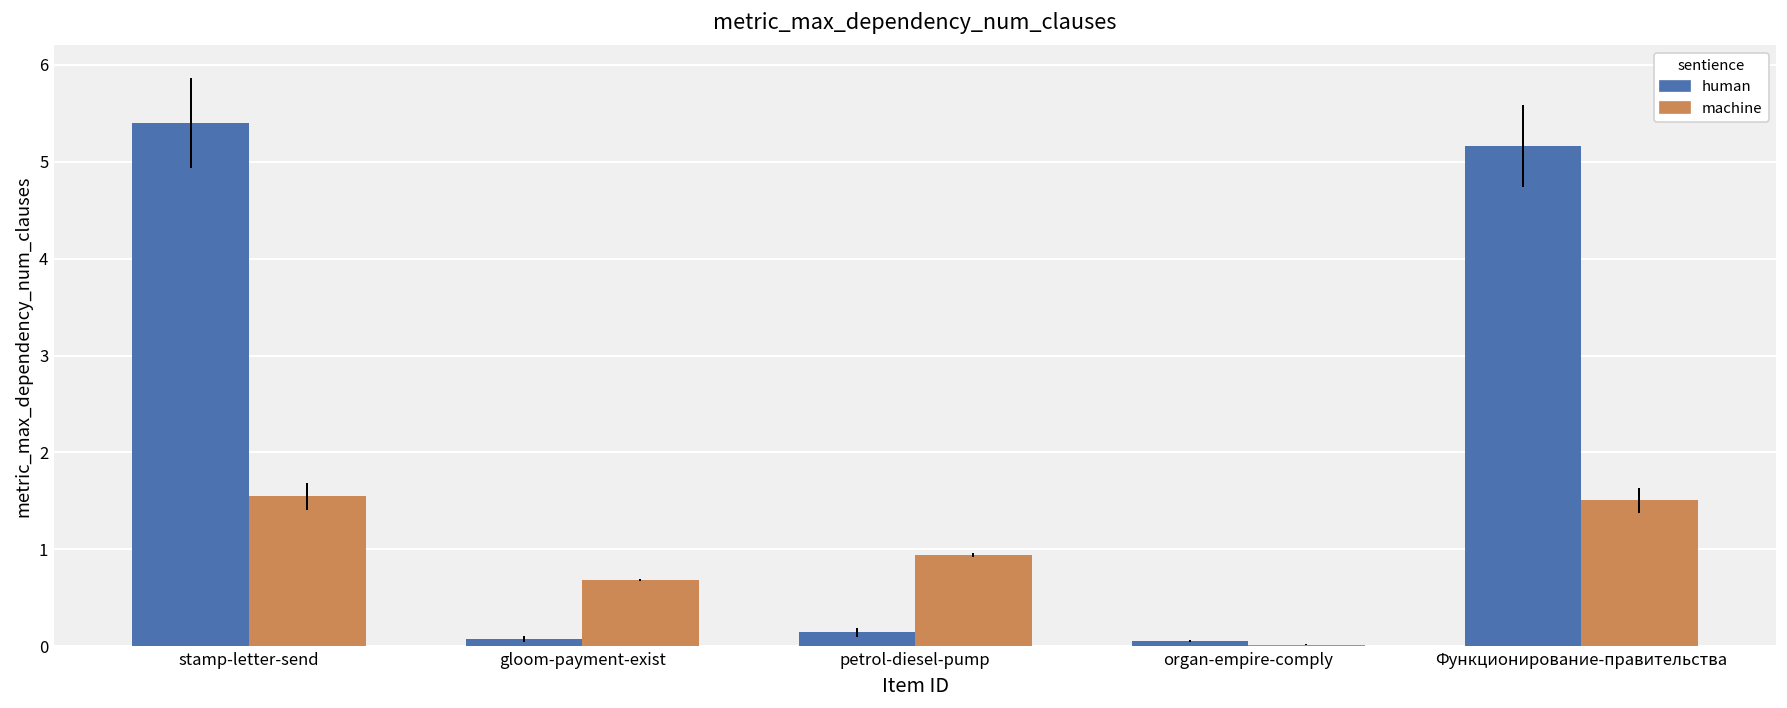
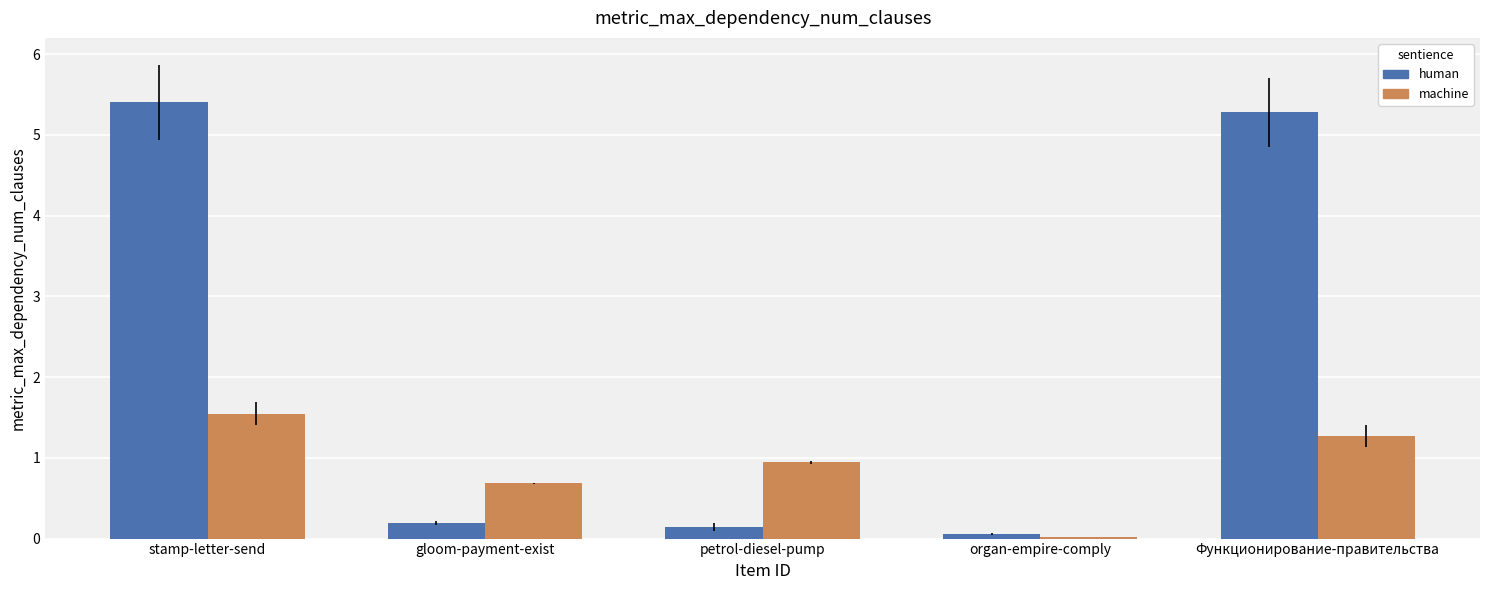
  {
    "human": {
      "stamp-letter-send": 5.4,
-     "gloom-payment-exist": 0.1,
+     "gloom-payment-exist": 0.2,
      "petrol-diesel-pump": 0.1,
      "organ-empire-comply": 0.1,
-     "Функционирование-правительства": 5.2
+     "Функционирование-правительства": 5.3
    },
    "machine": {
      "stamp-letter-send": 1.5,
      "gloom-payment-exist": 0.7,
      "petrol-diesel-pump": 0.9,
-     "Функционирование-правительства": 1.5
+     "Функционирование-правительства": 1.3
    }
  }
